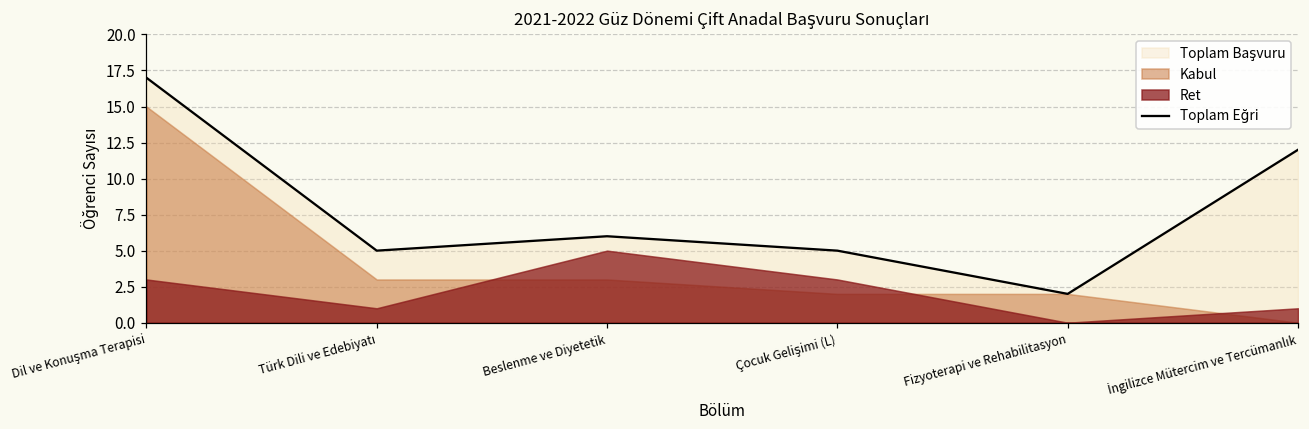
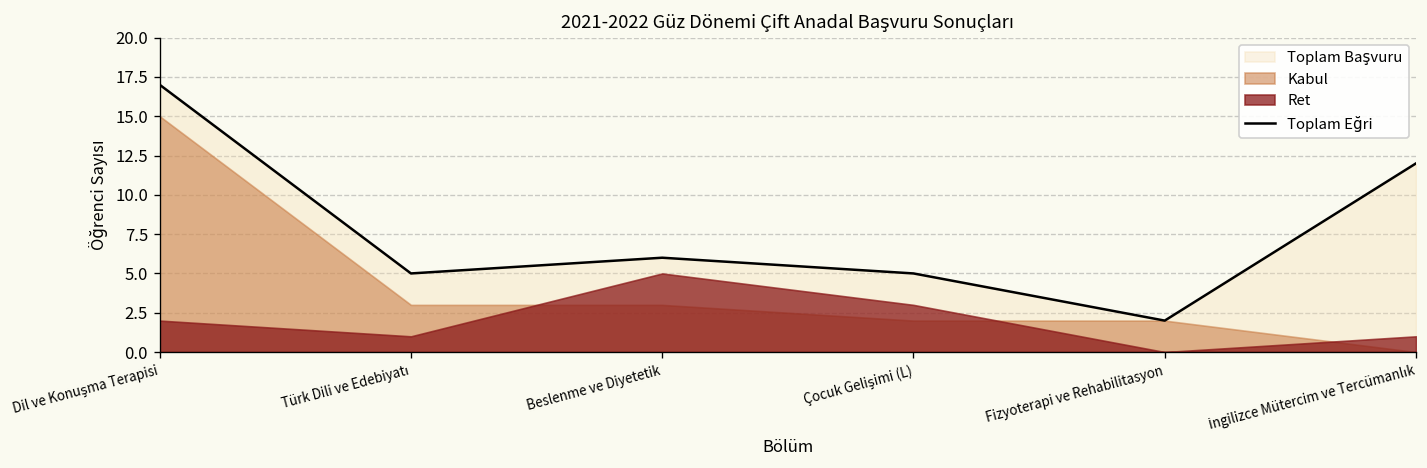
  {
    "Toplam Başvuru": {
      "Dil ve Konuşma Terapisi": 17,
      "Türk Dili ve Edebiyatı": 5,
      "Beslenme ve Diyetetik": 6,
      "Çocuk Gelişimi (L)": 5,
      "İngilizce Mütercim ve Tercümanlık": 12
    },
    "Kabul": {
      "Dil ve Konuşma Terapisi": 15,
      "Türk Dili ve Edebiyatı": 3,
      "Beslenme ve Diyetetik": 3,
      "Çocuk Gelişimi (L)": 2,
      "İngilizce Mütercim ve Tercümanlık": 0
    },
    "Ret": {
-     "Dil ve Konuşma Terapisi": 3,
+     "Dil ve Konuşma Terapisi": 2,
      "Türk Dili ve Edebiyatı": 1,
      "Beslenme ve Diyetetik": 5,
      "Çocuk Gelişimi (L)": 3,
      "Fizyoterapi ve Rehabilitasyon": 0,
      "İngilizce Mütercim ve Tercümanlık": 1
    }
  }
